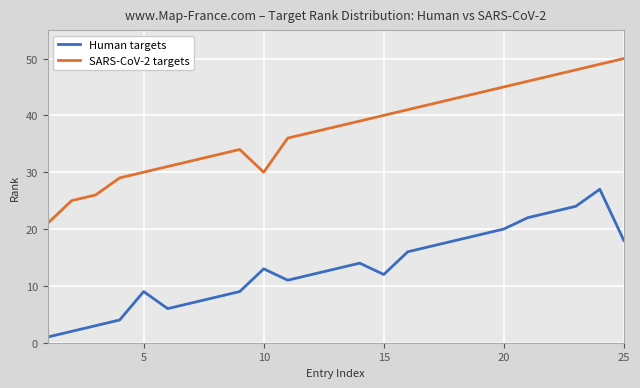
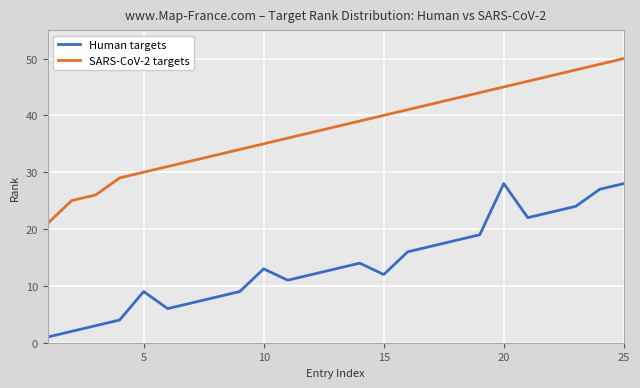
  {
    "Human targets": {
      "5": 9,
      "10": 13,
      "15": 12,
-     "20": 20,
-     "25": 18
+     "20": 28,
+     "25": 28
    },
    "SARS-CoV-2 targets": {
      "5": 30,
-     "10": 30,
+     "10": 35,
      "15": 40,
      "20": 45,
      "25": 50
    }
  }
